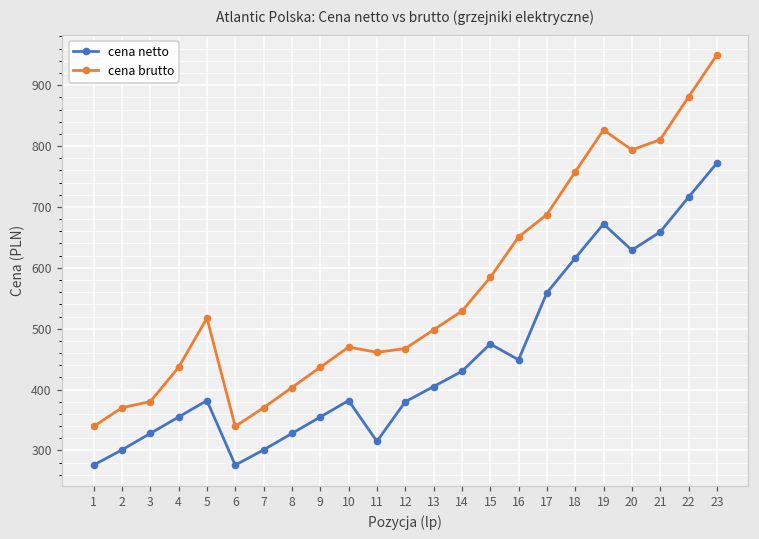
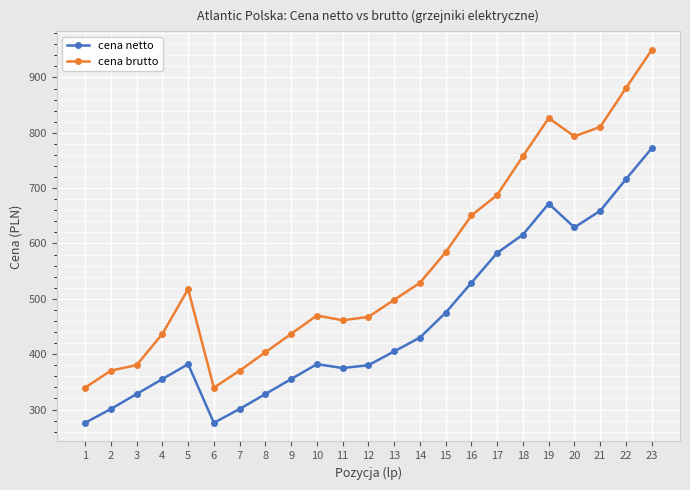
  {
    "cena netto": {
      "1": 280,
      "2": 300,
      "3": 330,
      "4": 360,
      "5": 380,
      "6": 280,
      "7": 300,
      "8": 330,
      "9": 360,
      "10": 380,
-     "11": 320,
+     "11": 380,
      "12": 380,
      "13": 410,
      "14": 430,
      "15": 480,
-     "16": 450,
-     "17": 560,
+     "16": 530,
+     "17": 580,
      "18": 620,
      "19": 670,
      "20": 630,
      "21": 660,
      "22": 720,
      "23": 770
    },
    "cena brutto": {
      "1": 340,
      "2": 370,
      "3": 380,
      "4": 440,
      "5": 520,
      "6": 340,
      "7": 370,
      "8": 400,
      "9": 440,
      "10": 470,
      "11": 460,
      "12": 470,
      "13": 500,
      "14": 530,
      "15": 580,
      "16": 650,
      "17": 690,
      "18": 760,
      "19": 830,
      "20": 790,
      "21": 810,
      "22": 880,
      "23": 950
    }
  }
